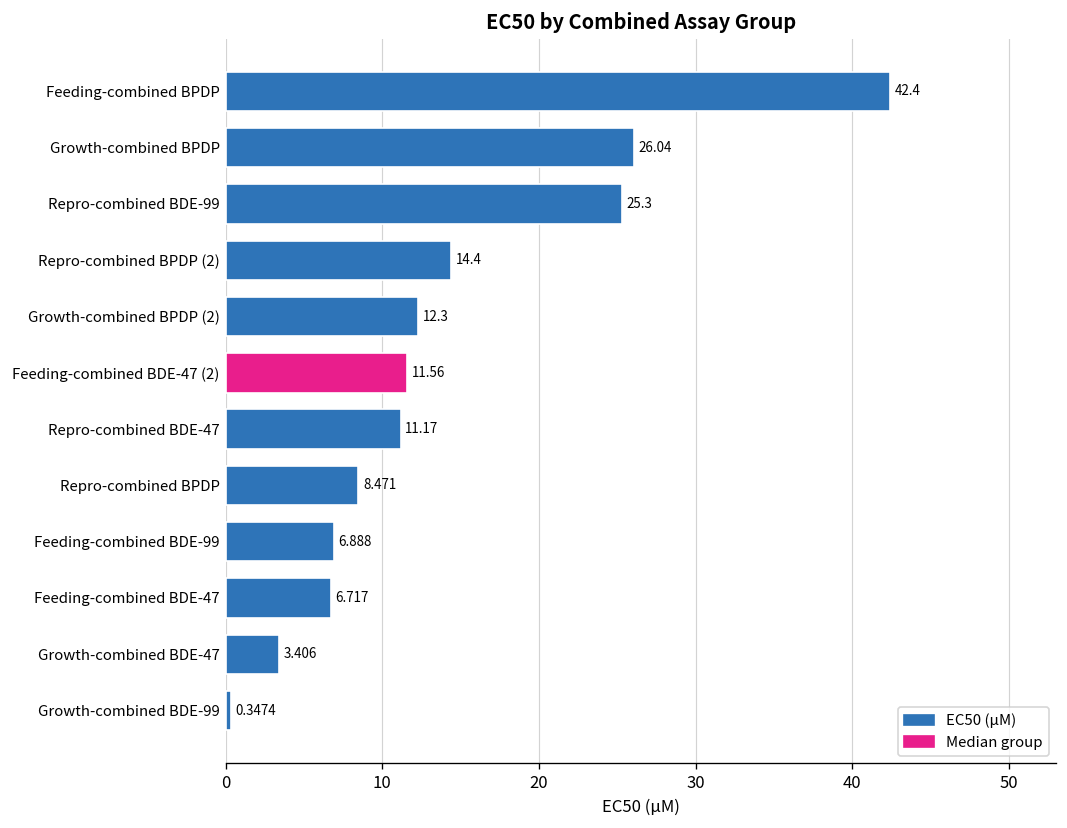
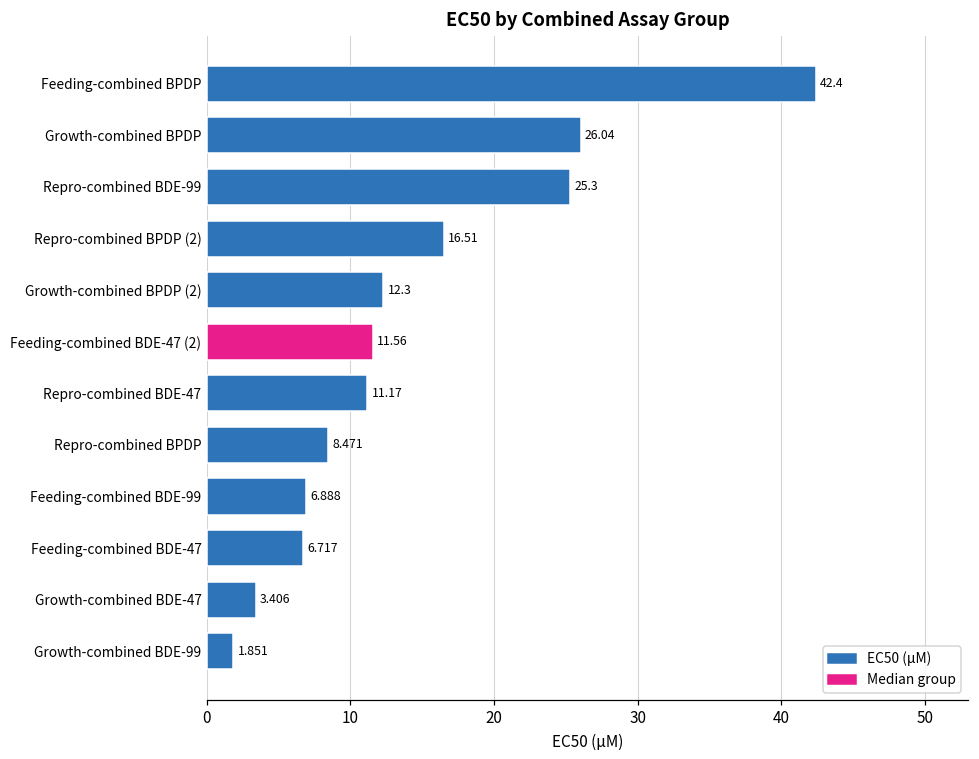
  {
    "Feeding-combined BPDP": 42.4,
    "Growth-combined BPDP": 26.04,
    "Repro-combined BDE-99": 25.3,
-   "Repro-combined BPDP (2)": 14.4,
+   "Repro-combined BPDP (2)": 16.51,
    "Growth-combined BPDP (2)": 12.3,
    "Feeding-combined BDE-47 (2)": 11.56,
    "Repro-combined BDE-47": 11.17,
    "Repro-combined BPDP": 8.471,
    "Feeding-combined BDE-99": 6.888,
    "Feeding-combined BDE-47": 6.717,
    "Growth-combined BDE-47": 3.406,
-   "Growth-combined BDE-99": 0.3474
+   "Growth-combined BDE-99": 1.851
  }
